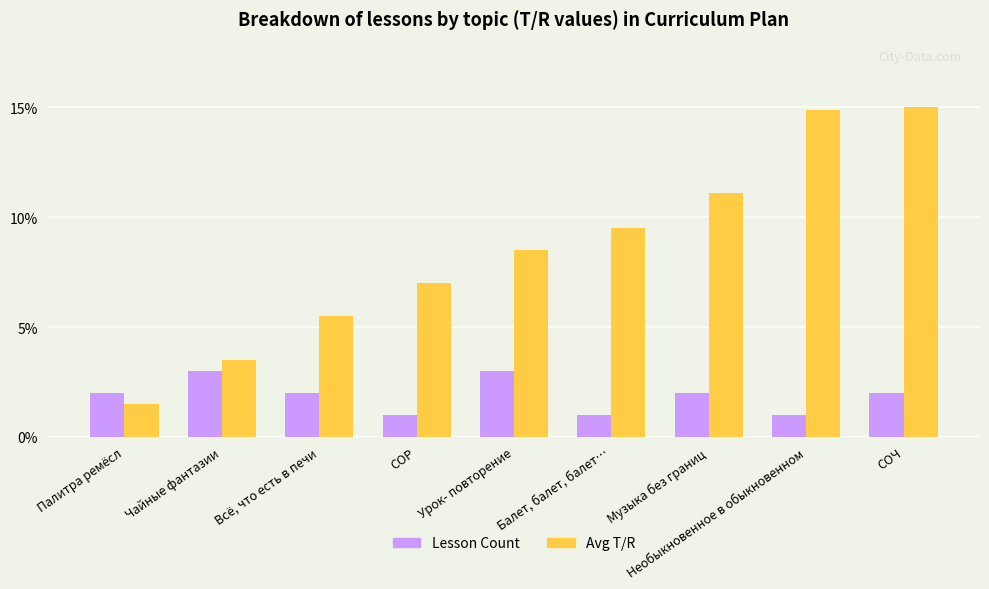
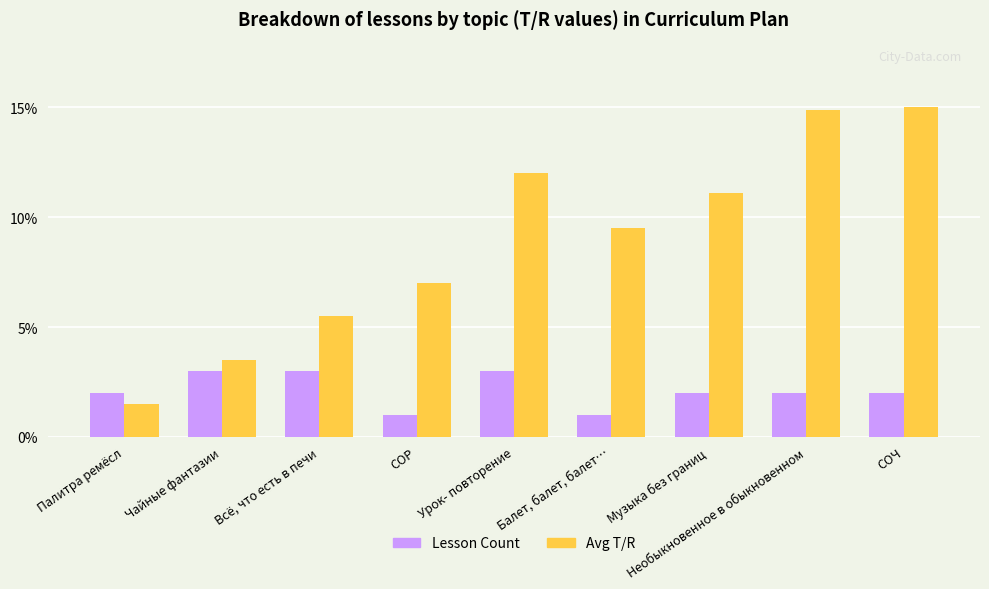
  {
    "Lesson Count": {
      "Палитра ремёсл": "2%",
      "Чайные фантазии": "3%",
-     "Всё, что есть в печи": "2%",
+     "Всё, что есть в печи": "3%",
      "СОР": "1%",
      "Урок- повторение": "3%",
      "Балет, балет, балет…": "1%",
      "Музыка без границ": "2%",
-     "Необыкновенное в обыкновенном": "1%",
+     "Необыкновенное в обыкновенном": "2%",
      "СОЧ": "2%"
    },
    "Avg T/R": {
      "Палитра ремёсл": "1.5%",
      "Чайные фантазии": "3.5%",
      "Всё, что есть в печи": "5.5%",
      "СОР": "7.0%",
-     "Урок- повторение": "8.5%",
+     "Урок- повторение": "12.0%",
      "Балет, балет, балет…": "9.5%",
      "Музыка без границ": "11.1%",
      "Необыкновенное в обыкновенном": "14.9%",
      "СОЧ": "15.0%"
    }
  }
